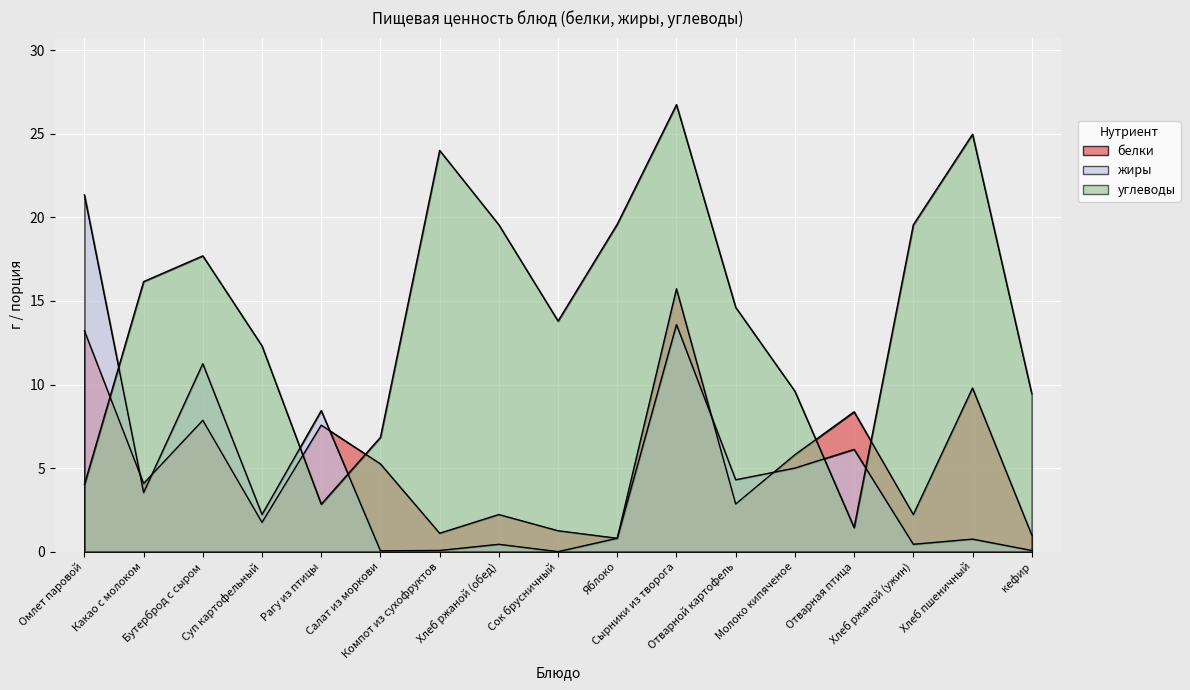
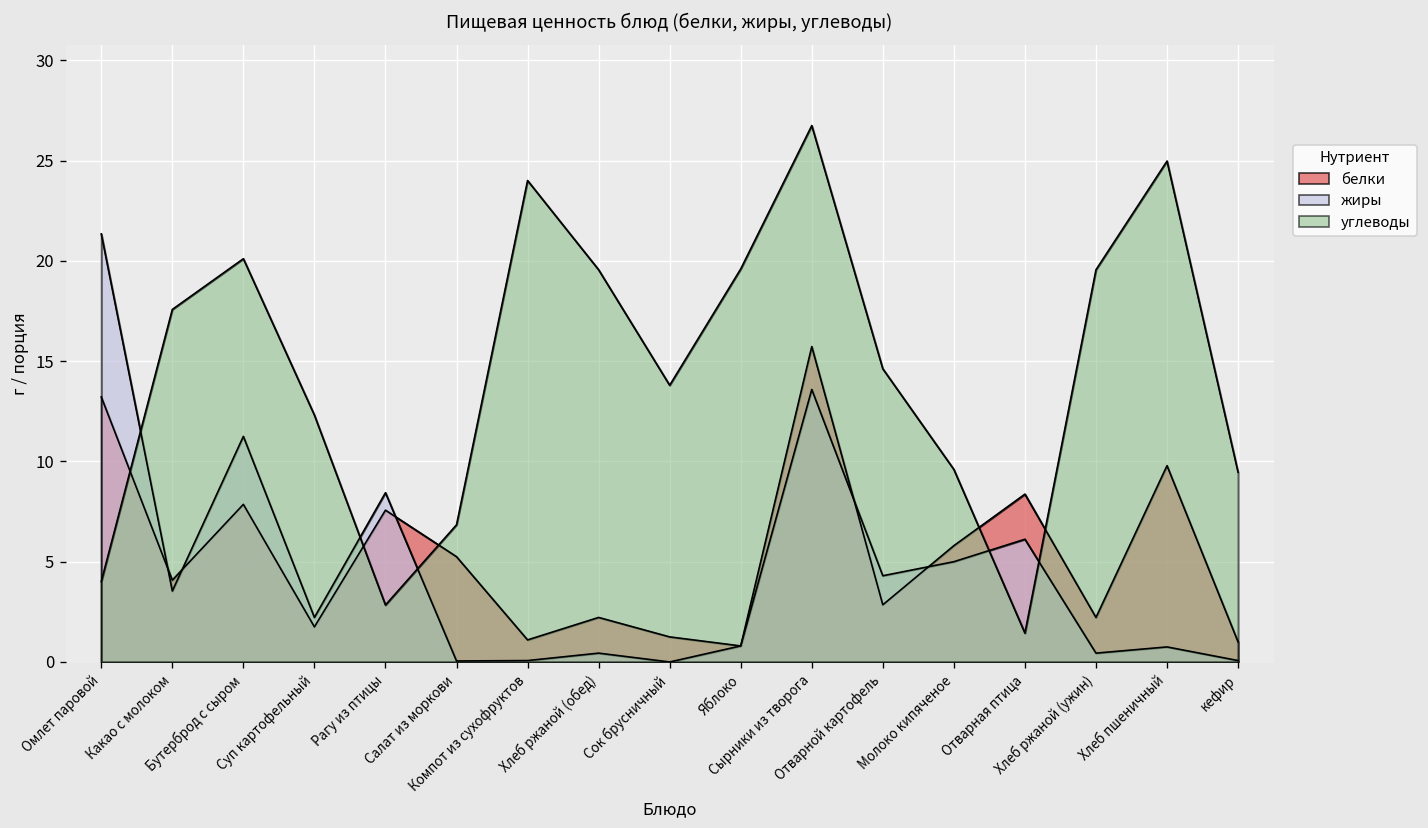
  {
    "белки": {
      "Омлет паровой": 13.2,
      "Какао с молоком": 4.1,
      "Бутерброд с сыром": 7.9,
      "Суп картофельный": 1.8,
      "Рагу из птицы": 7.6,
      "Салат из моркови": 5.3,
      "Компот из сухофруктов": 1.1,
      "Хлеб ржаной (обед)": 2.2,
      "Сок брусничный": 1.3,
      "Сырники из творога": 15.7,
      "Отварной картофель": 2.9,
      "Молоко кипяченое": 5.8,
      "Отварная птица": 8.4,
      "Хлеб ржаной (ужин)": 2.2,
      "Хлеб пшеничный": 9.8,
      "кефир": 1.0
    },
    "жиры": {
      "Омлет паровой": 21.4,
      "Какао с молоком": 3.5,
      "Бутерброд с сыром": 11.3,
      "Суп картофельный": 2.2,
      "Рагу из птицы": 8.4,
      "Салат из моркови": 0.1,
      "Компот из сухофруктов": 0.1,
      "Хлеб ржаной (обед)": 0.4,
      "Сок брусничный": 0.0,
      "Сырники из творога": 13.6,
      "Отварной картофель": 4.3,
      "Молоко кипяченое": 5.0,
      "Отварная птица": 6.1,
      "Хлеб ржаной (ужин)": 0.4,
      "Хлеб пшеничный": 0.8,
      "кефир": 0.1
    },
    "углеводы": {
      "Омлет паровой": 4.0,
-     "Какао с молоком": 16.2,
-     "Бутерброд с сыром": 17.7,
+     "Какао с молоком": 17.6,
+     "Бутерброд с сыром": 20.1,
      "Суп картофельный": 12.3,
      "Рагу из птицы": 2.8,
      "Салат из моркови": 6.8,
      "Компот из сухофруктов": 24.0,
      "Хлеб ржаной (обед)": 19.6,
      "Сок брусничный": 13.8,
      "Яблоко": 19.6,
      "Сырники из творога": 26.8,
      "Отварной картофель": 14.6,
      "Молоко кипяченое": 9.6,
      "Отварная птица": 1.4,
      "Хлеб ржаной (ужин)": 19.6,
      "Хлеб пшеничный": 25.0,
      "кефир": 9.5
    }
  }
